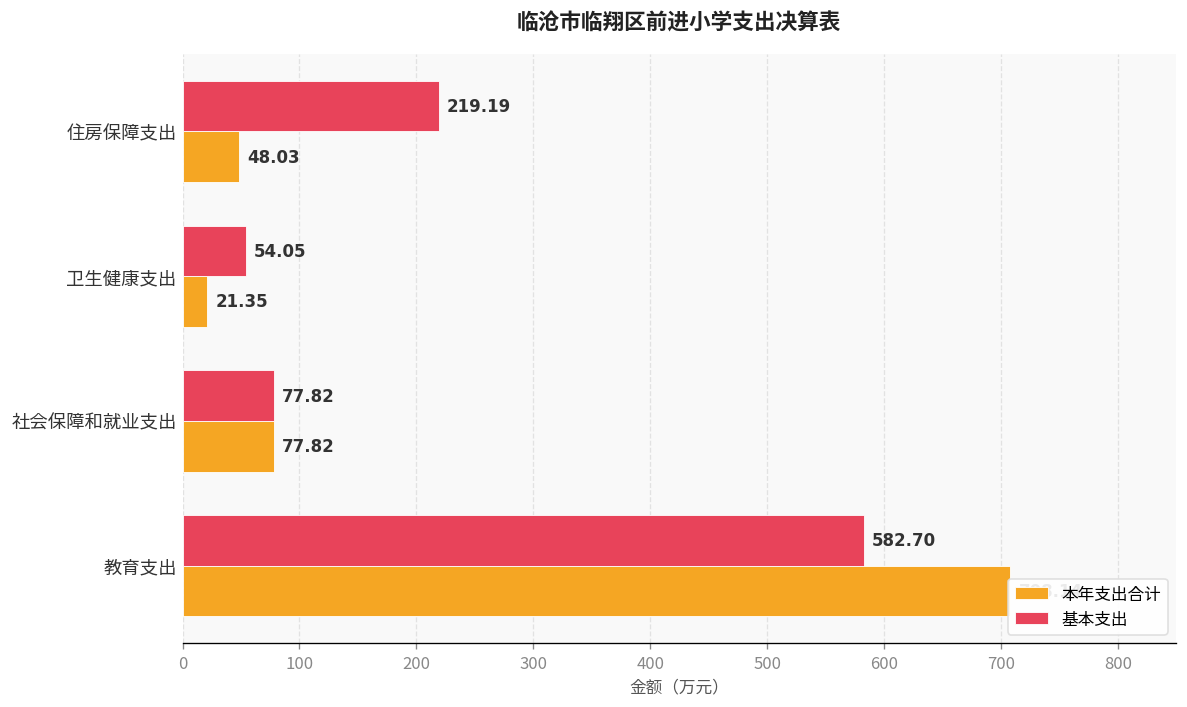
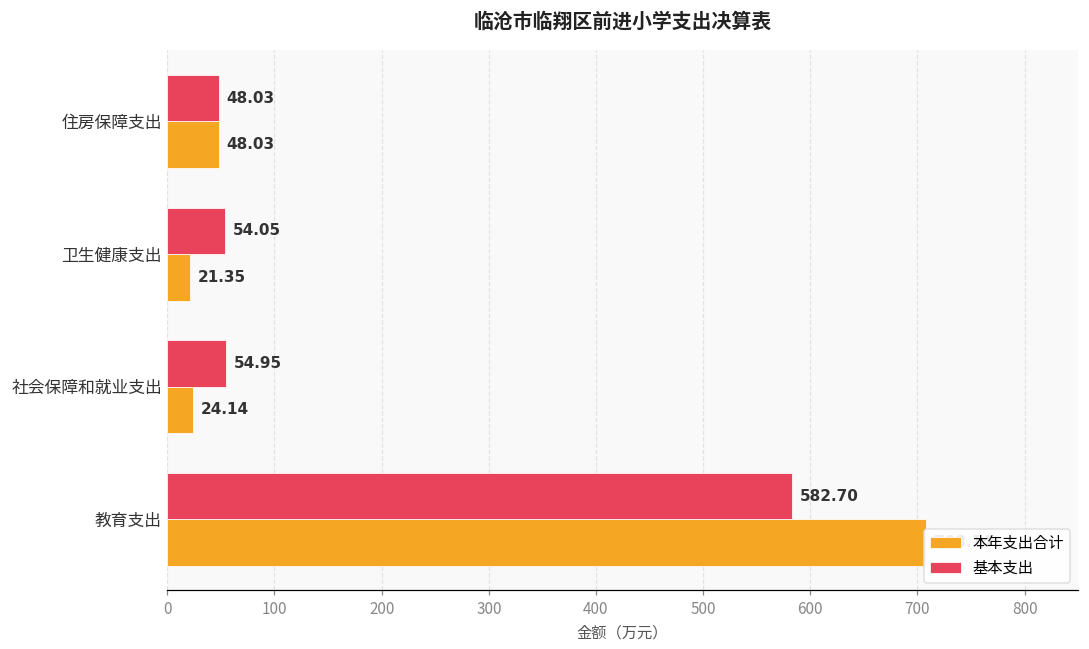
  {
    "本年支出合计": {
      "住房保障支出": 48.03,
      "卫生健康支出": 21.35,
-     "社会保障和就业支出": 77.82
+     "社会保障和就业支出": 24.14
    },
    "基本支出": {
-     "住房保障支出": 219.19,
+     "住房保障支出": 48.03,
      "卫生健康支出": 54.05,
-     "社会保障和就业支出": 77.82,
+     "社会保障和就业支出": 54.95,
      "教育支出": 582.70
    }
  }
